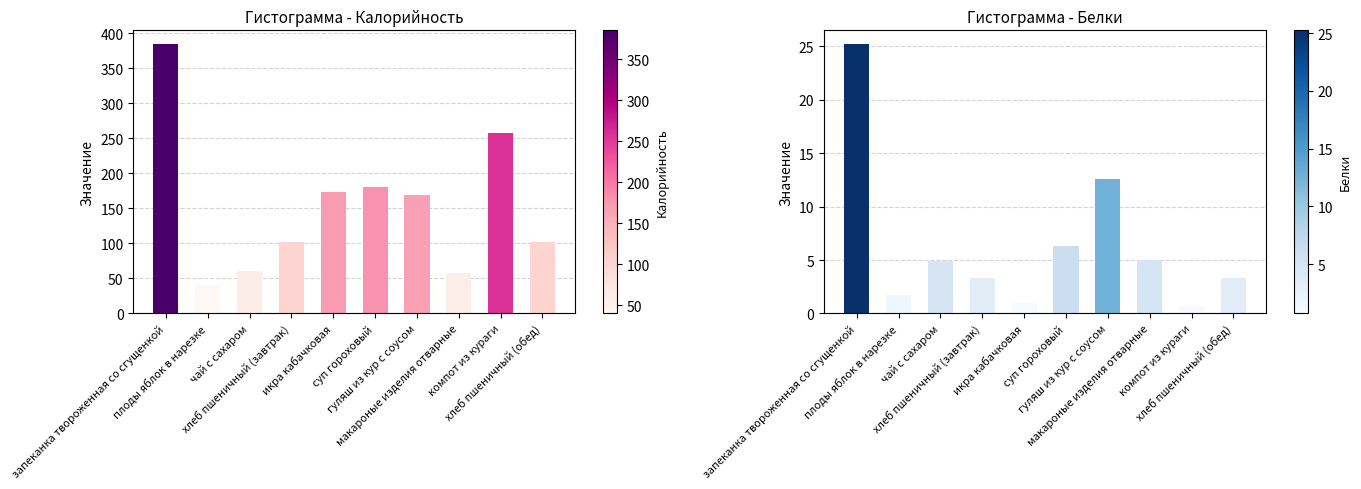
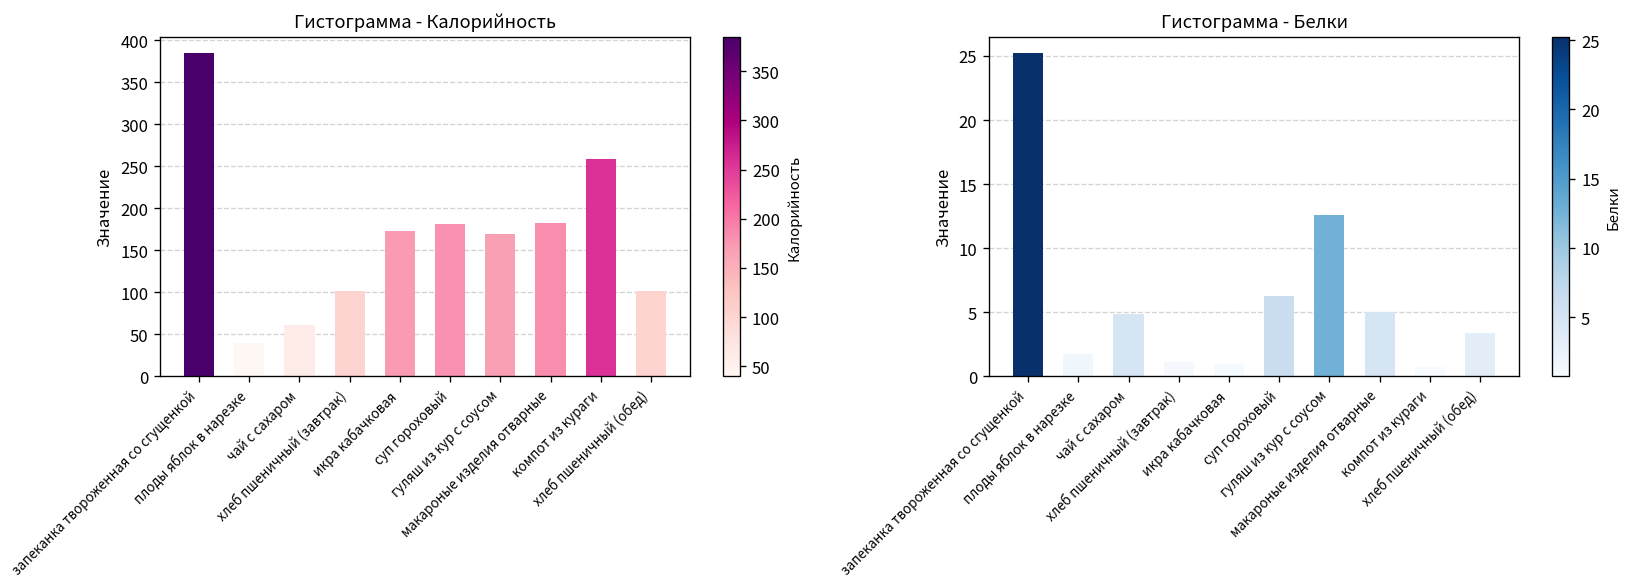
  {
    "Гистограмма - Калорийность": {
      "запеканка твороженная со сгущенкой": 390,
      "плоды яблок в нарезке": 40,
      "чай с сахаром": 60,
      "хлеб пшеничный (завтрак)": 100,
      "икра кабачковая": 170,
      "суп гороховый": 180,
      "гуляш из кур с соусом": 170,
-     "макароные изделия отварные": 60,
+     "макароные изделия отварные": 180,
      "компот из кураги": 260,
      "хлеб пшеничный (обед)": 100
    },
    "Гистограмма - Белки": {
      "запеканка твороженная со сгущенкой": 25.3,
      "плоды яблок в нарезке": 1.8,
      "чай с сахаром": 4.9,
-     "хлеб пшеничный (завтрак)": 3.3,
+     "хлеб пшеничный (завтрак)": 1.1,
      "икра кабачковая": 1.0,
      "суп гороховый": 6.3,
      "гуляш из кур с соусом": 12.6,
      "макароные изделия отварные": 5.0,
      "компот из кураги": 0.7,
      "хлеб пшеничный (обед)": 3.3
    }
  }
